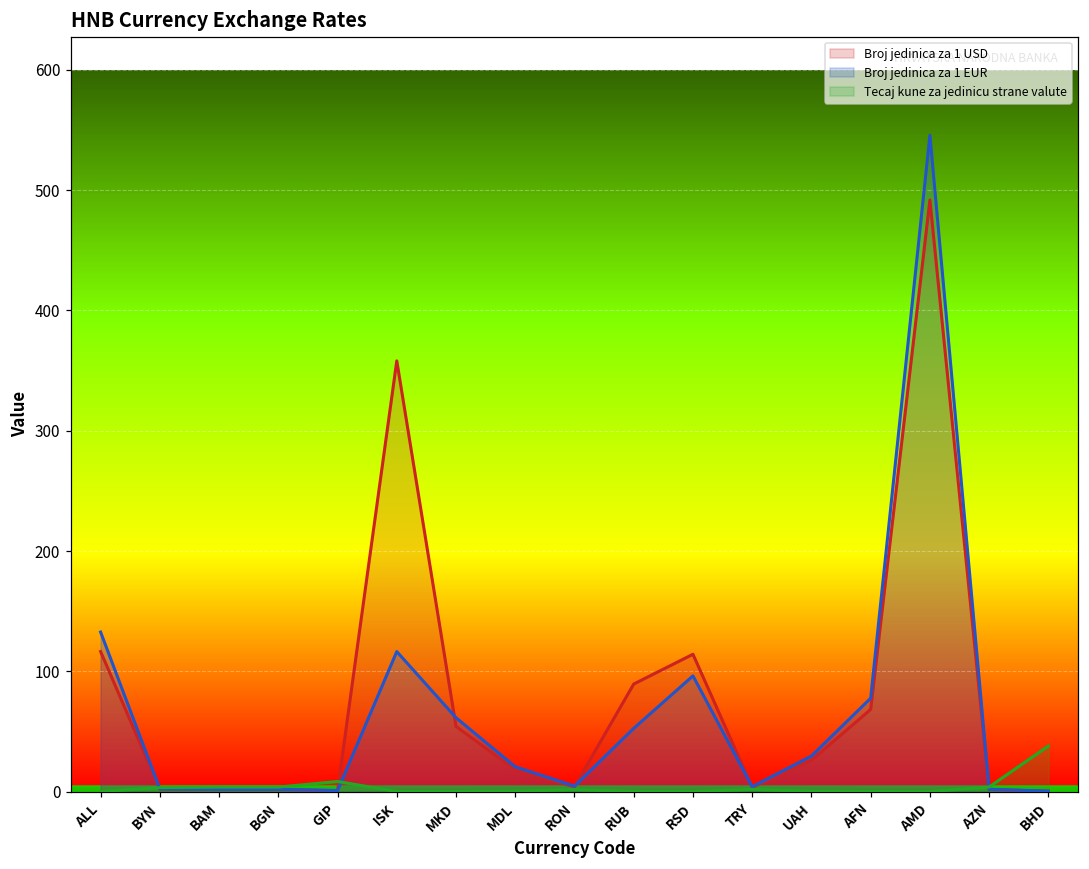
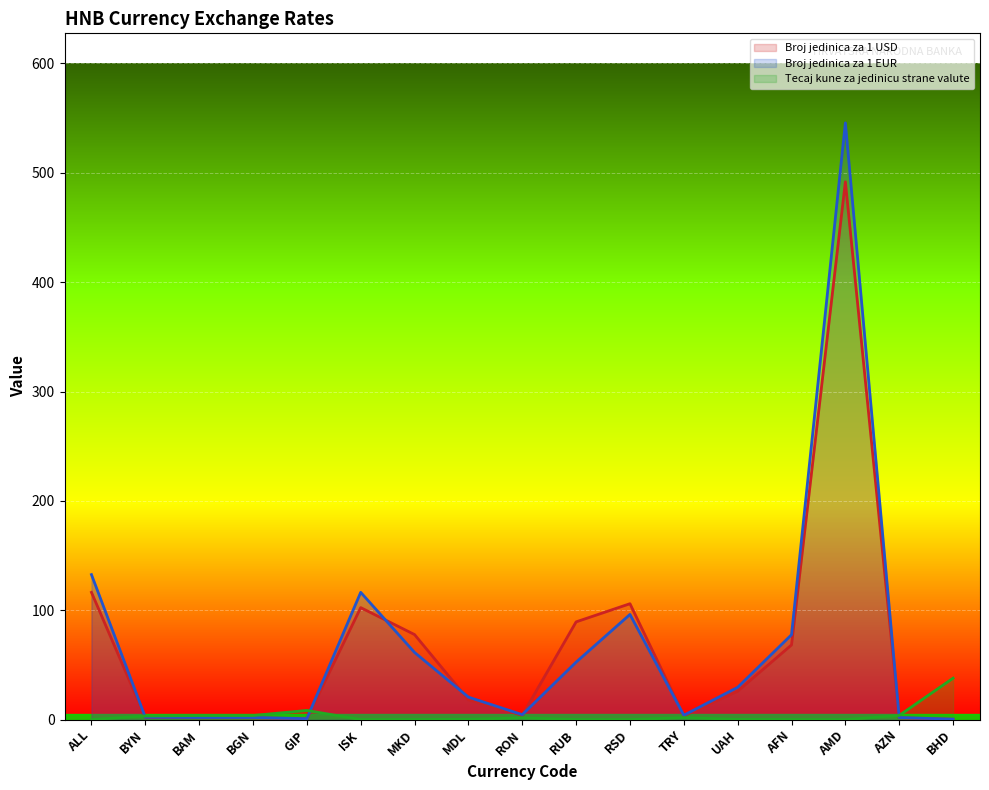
  {
    "Broj jedinica za 1 USD": {
      "ALL": 116,
-     "ISK": 358,
-     "MKD": 54,
+     "ISK": 102,
+     "MKD": 78,
      "MDL": 18,
      "RUB": 89,
-     "RSD": 114,
+     "RSD": 106,
      "UAH": 26,
      "AFN": 68,
      "AMD": 492
    },
    "Broj jedinica za 1 EUR": {
      "ALL": 133,
      "ISK": 116,
      "MKD": 61,
      "MDL": 21,
      "RUB": 53,
      "RSD": 96,
      "UAH": 30,
      "AFN": 78,
      "AMD": 546
    },
    "Tecaj kune za jedinicu strane valute": {
      "GIP": 8,
      "BHD": 38
    }
  }
